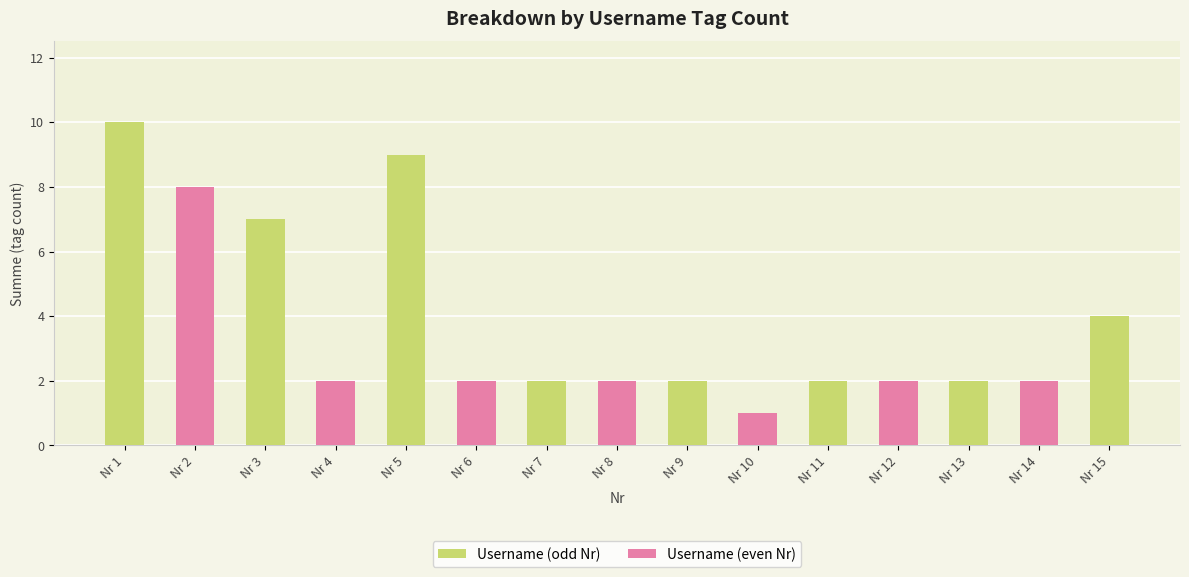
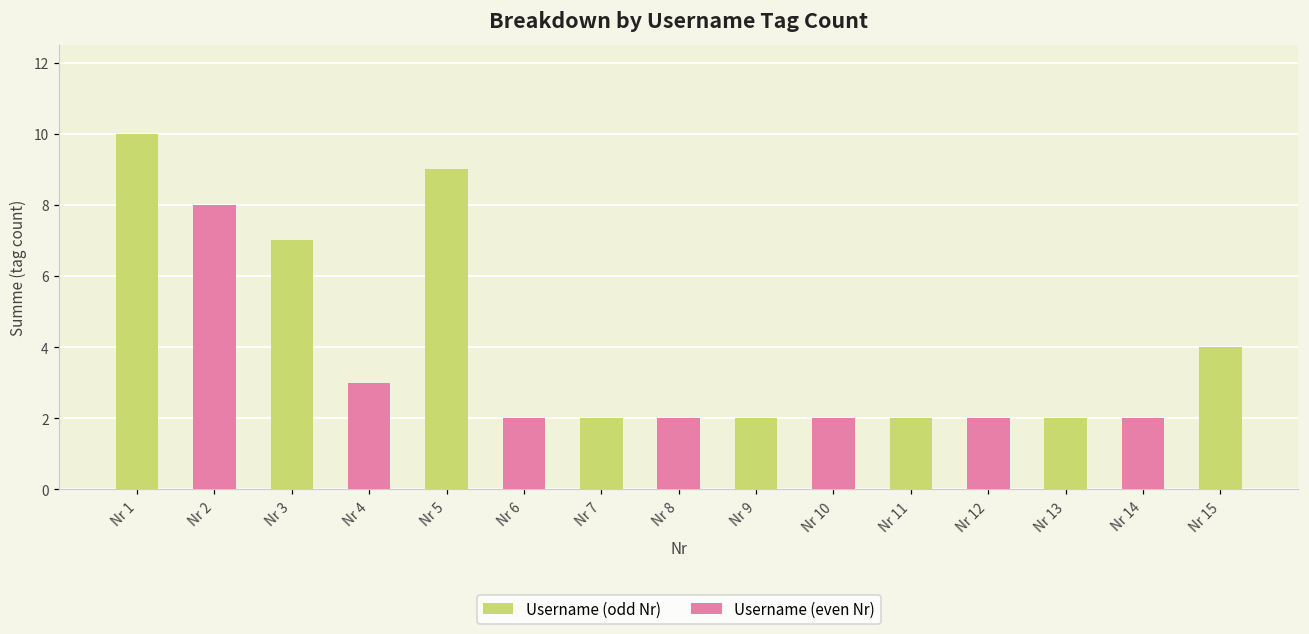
  {
    "Nr 1": 10,
    "Nr 2": 8,
    "Nr 3": 7,
-   "Nr 4": 2,
+   "Nr 4": 3,
    "Nr 5": 9,
    "Nr 6": 2,
    "Nr 7": 2,
    "Nr 8": 2,
    "Nr 9": 2,
-   "Nr 10": 1,
+   "Nr 10": 2,
    "Nr 11": 2,
    "Nr 12": 2,
    "Nr 13": 2,
    "Nr 14": 2,
    "Nr 15": 4
  }
